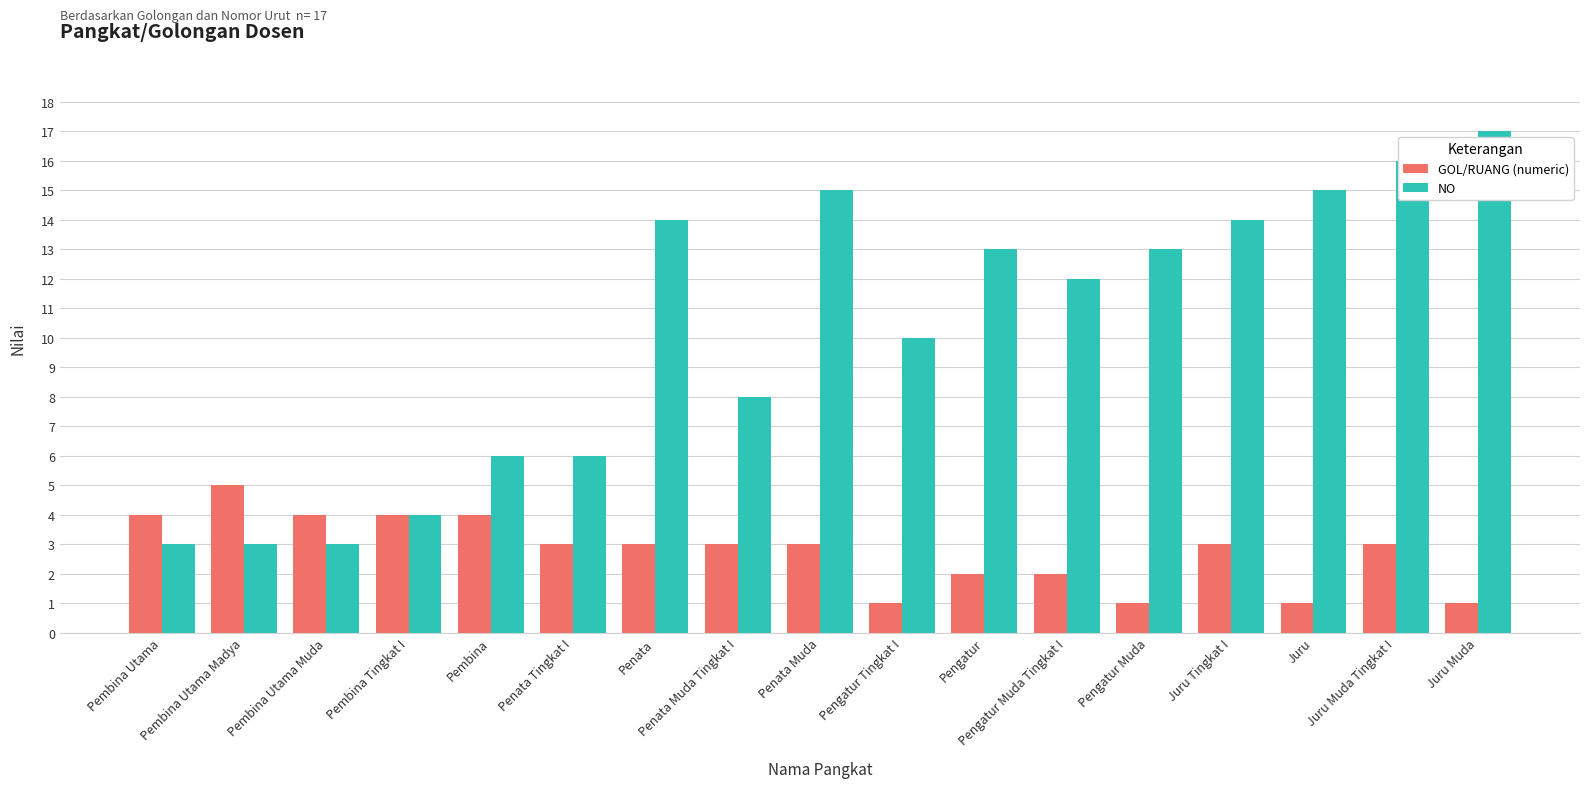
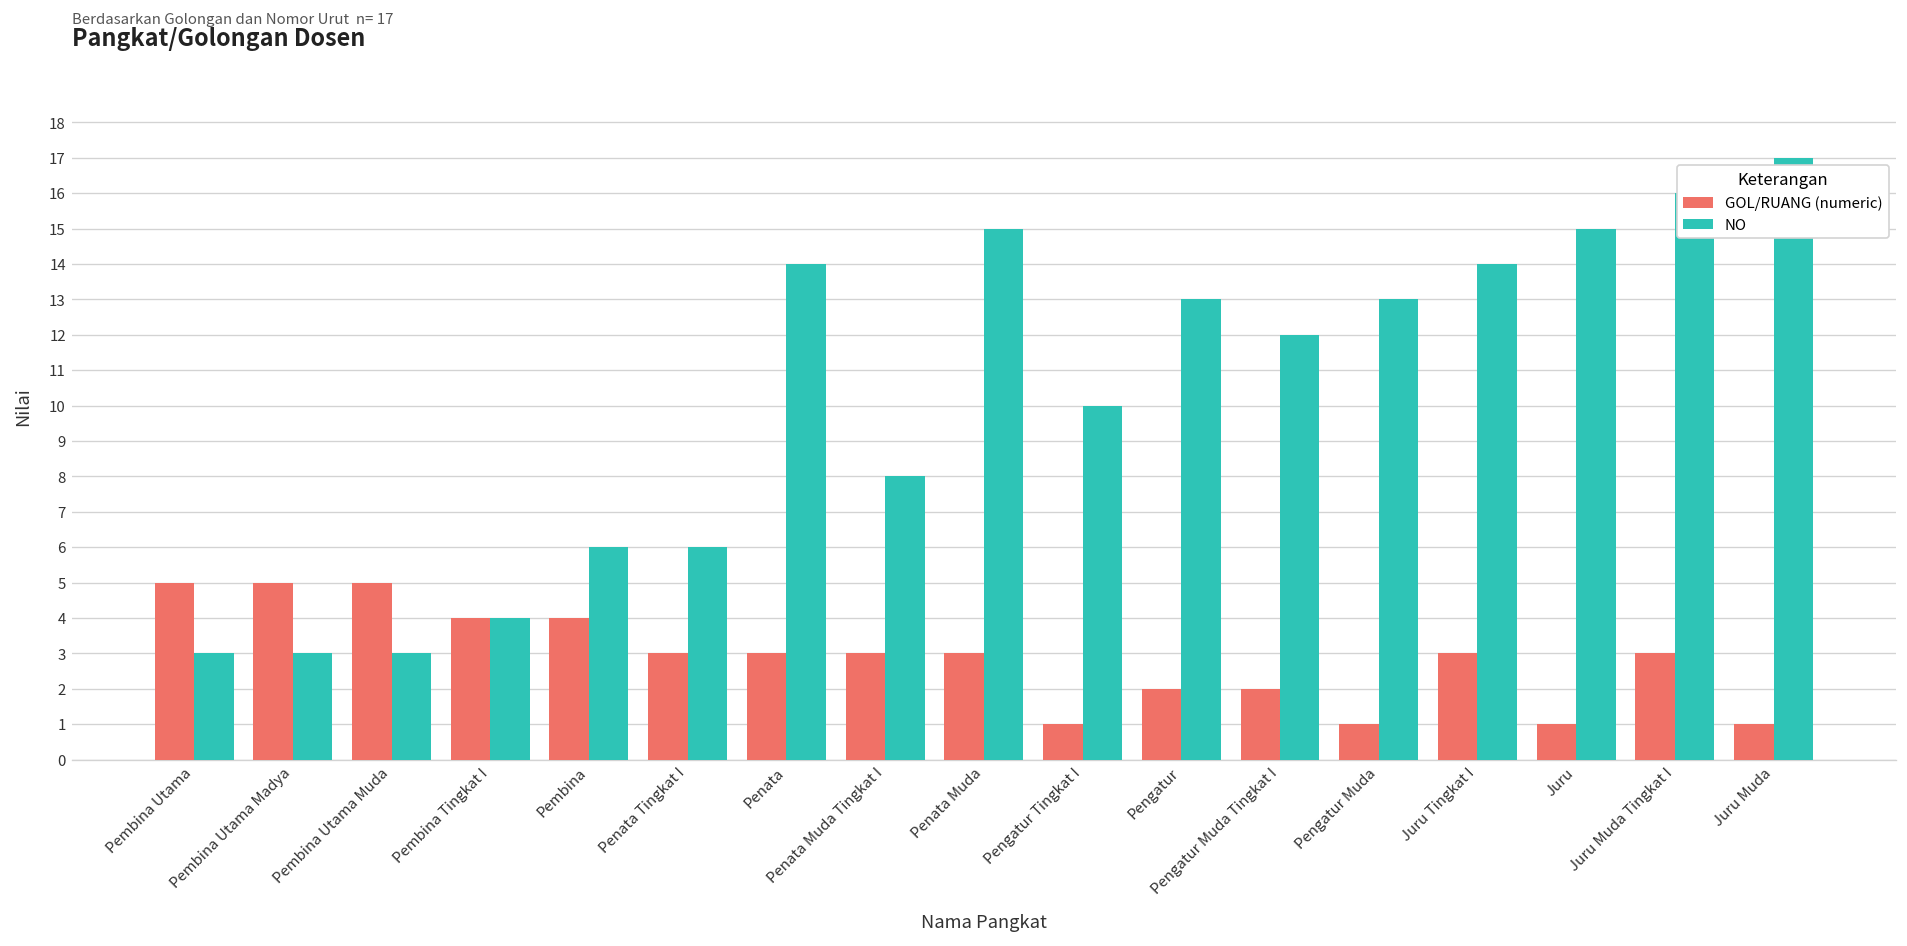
  {
    "GOL/RUANG (numeric)": {
-     "Pembina Utama": 4,
+     "Pembina Utama": 5,
      "Pembina Utama Madya": 5,
-     "Pembina Utama Muda": 4,
+     "Pembina Utama Muda": 5,
      "Pembina Tingkat I": 4,
      "Pembina": 4,
      "Penata Tingkat I": 3,
      "Penata": 3,
      "Penata Muda Tingkat I": 3,
      "Penata Muda": 3,
      "Pengatur Tingkat I": 1,
      "Pengatur": 2,
      "Pengatur Muda Tingkat I": 2,
      "Pengatur Muda": 1,
      "Juru Tingkat I": 3,
      "Juru": 1,
      "Juru Muda Tingkat I": 3,
      "Juru Muda": 1
    },
    "NO": {
      "Pembina Utama": 3,
      "Pembina Utama Madya": 3,
      "Pembina Utama Muda": 3,
      "Pembina Tingkat I": 4,
      "Pembina": 6,
      "Penata Tingkat I": 6,
      "Penata": 14,
      "Penata Muda Tingkat I": 8,
      "Penata Muda": 15,
      "Pengatur Tingkat I": 10,
      "Pengatur": 13,
      "Pengatur Muda Tingkat I": 12,
      "Pengatur Muda": 13,
      "Juru Tingkat I": 14,
      "Juru": 15,
      "Juru Muda": 17
    }
  }
